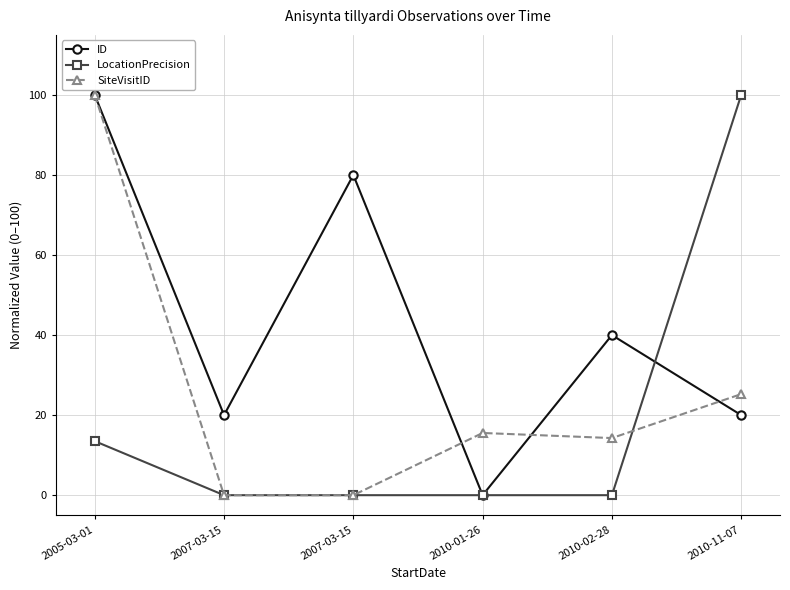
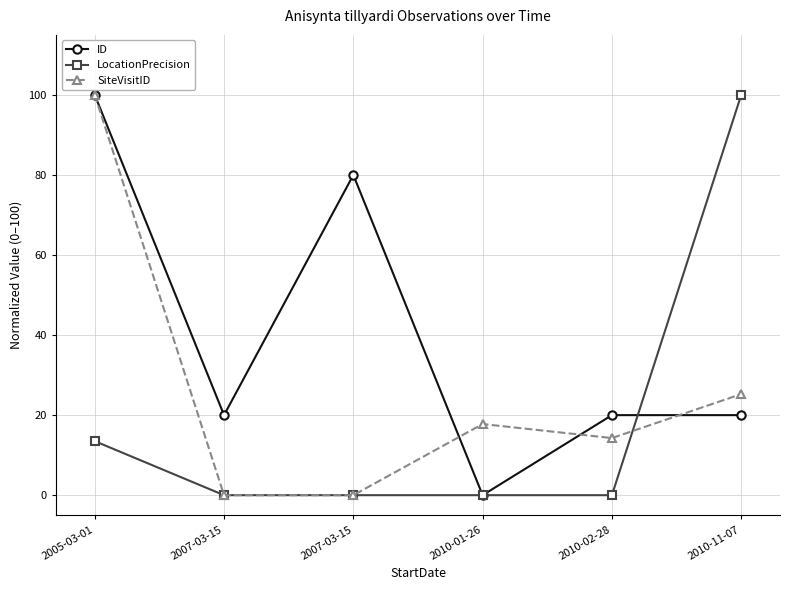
  {
    "ID": {
-     "2010-02-28": 40,
+     "2010-02-28": 20,
      "2010-11-07": 20
    },
    "LocationPrecision": {
      "2005-03-01": 14,
      "2010-02-28": 0,
      "2010-11-07": 100
    },
    "SiteVisitID": {
-     "2010-01-26": 16,
+     "2010-01-26": 18,
      "2010-02-28": 14,
      "2010-11-07": 25
    }
  }
